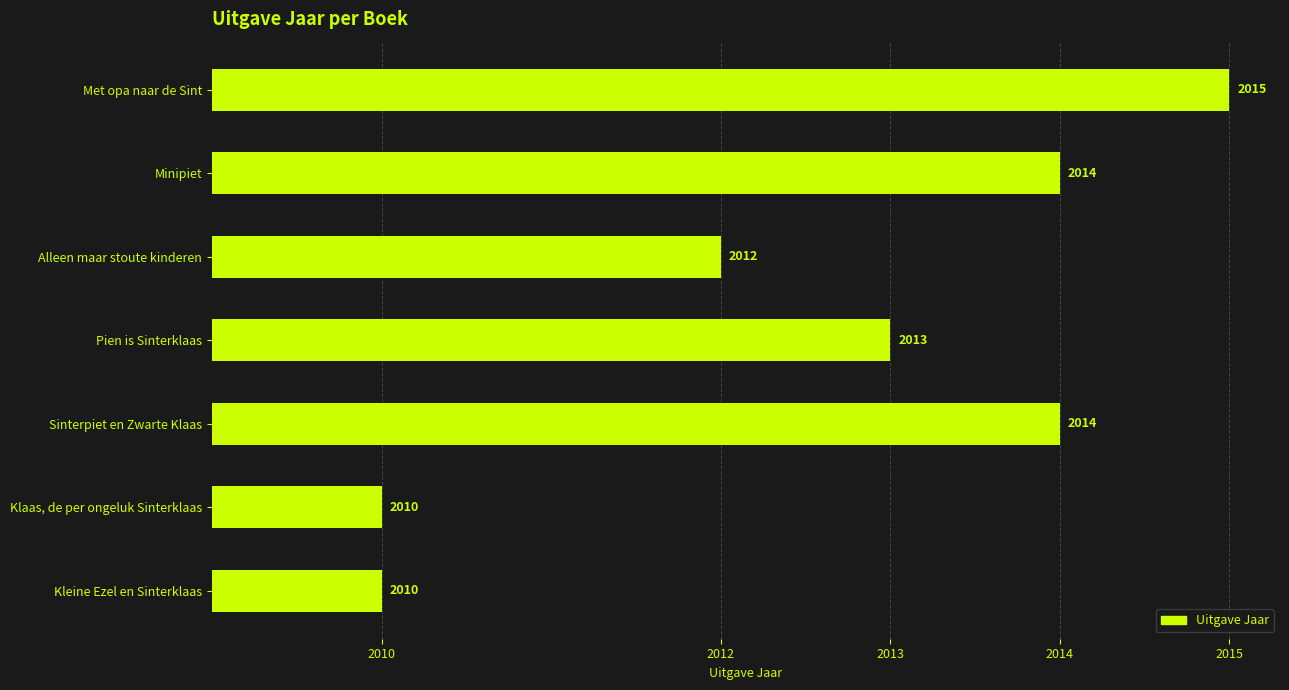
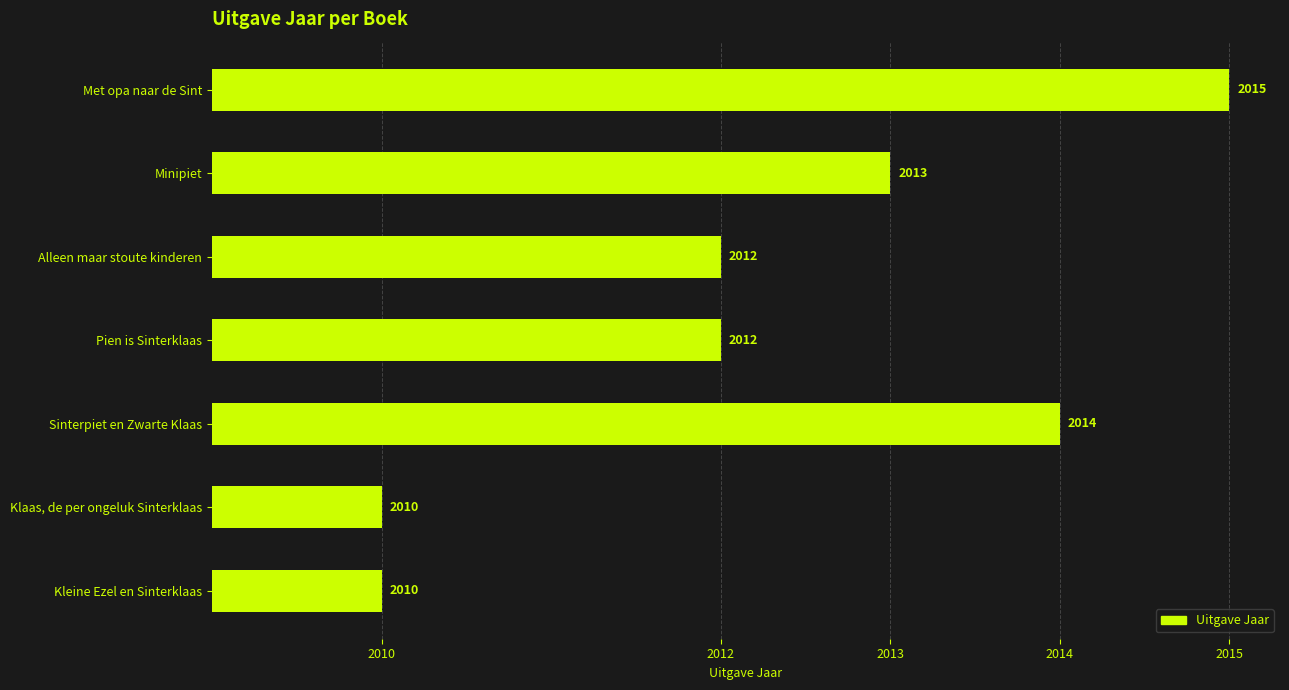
  {
-   "Minipiet": 2014,
-   "Pien is Sinterklaas": 2013
+   "Minipiet": 2013,
+   "Pien is Sinterklaas": 2012
  }
